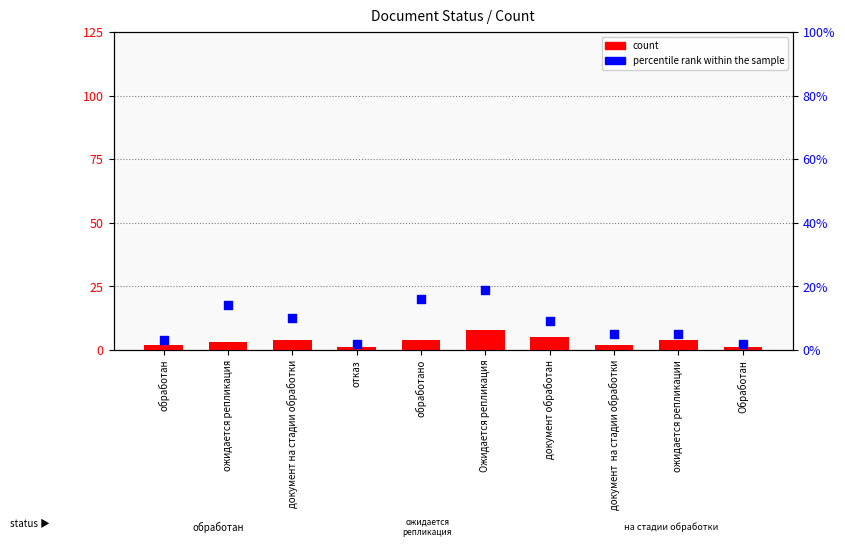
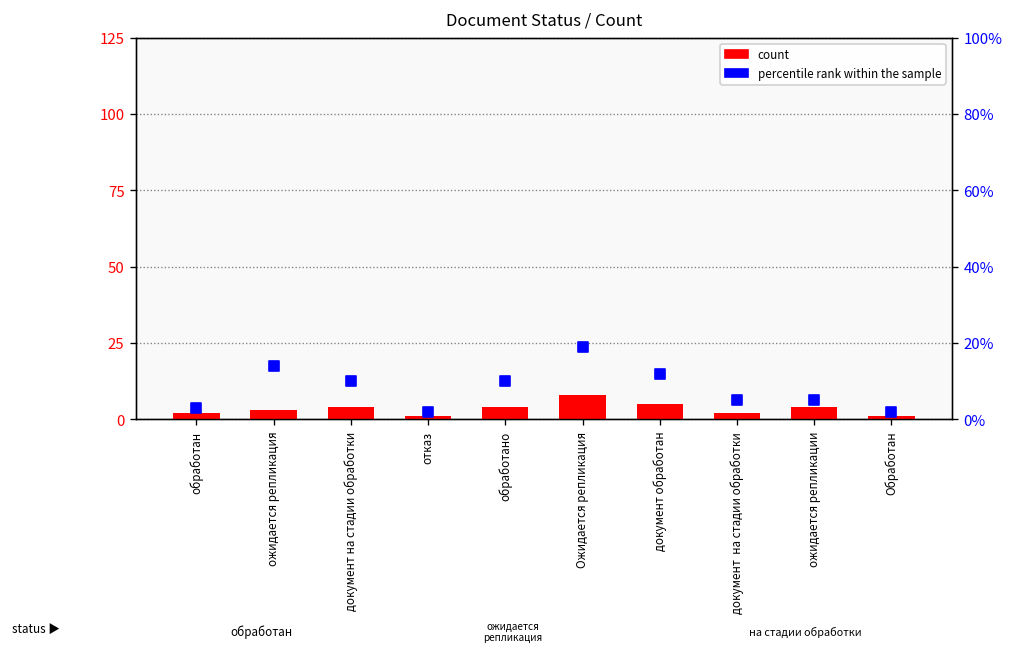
  {
    "count": {
      "обработан": "2",
      "ожидается репликация": "3",
      "отказ": "1",
      "обработано": "4",
      "Ожидается репликация": "8",
      "документ обработан": "5",
      "ожидается репликации": "4",
      "Обработан": "1"
    },
    "percentile rank within the sample": {
-     "обработано": "16%",
-     "документ обработан": "9%"
+     "обработано": "10%",
+     "документ обработан": "12%"
    }
  }
